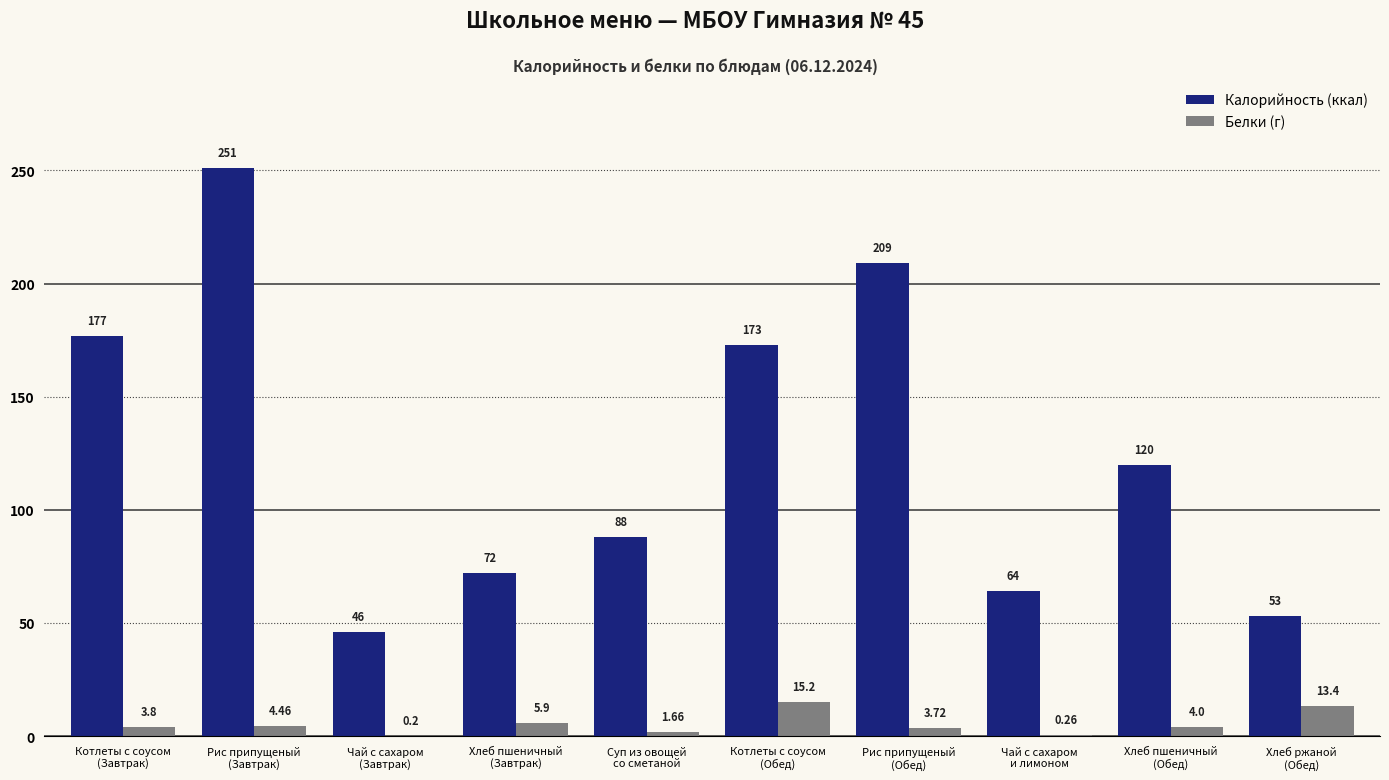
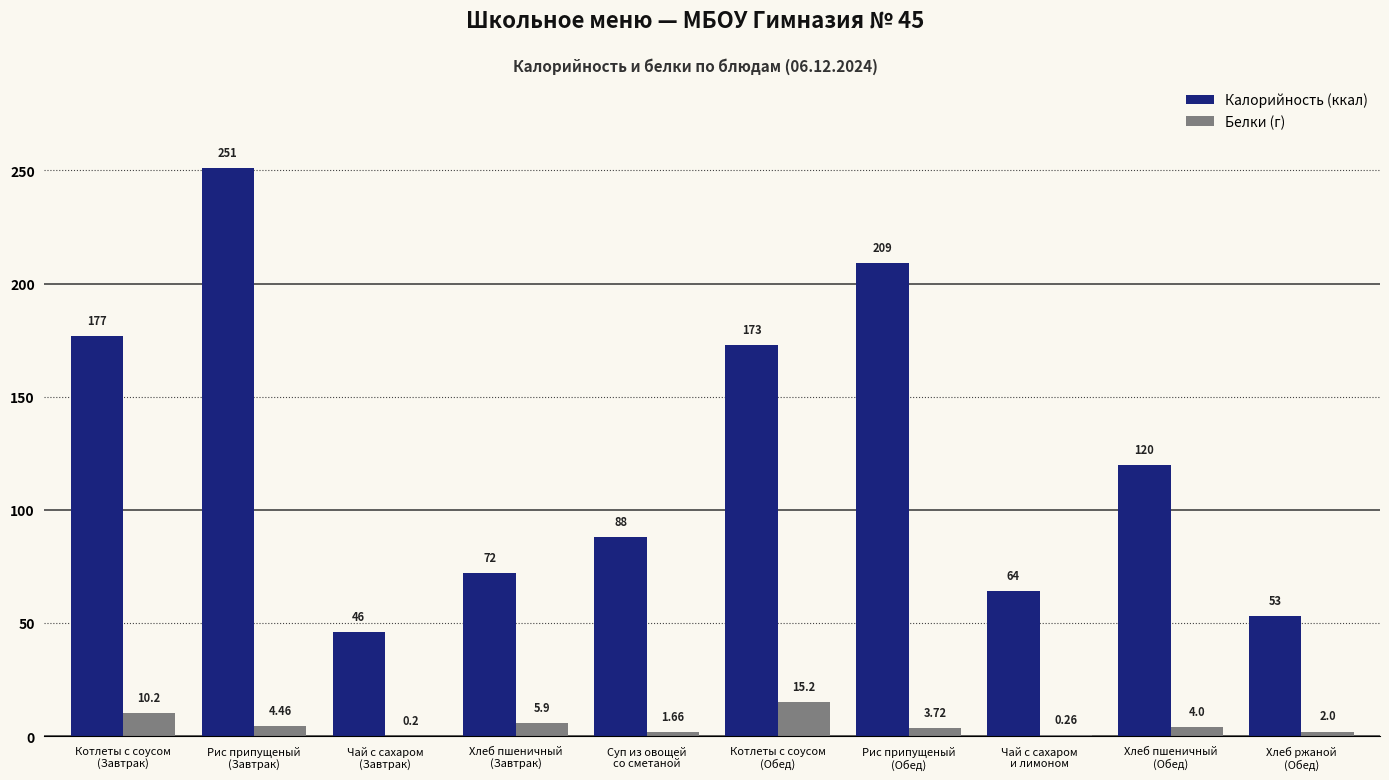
  {
    "Калорийность (ккал)": {
      "Котлеты с соусом (Завтрак)": 177,
      "Рис припущеный (Завтрак)": 251,
      "Чай с сахаром (Завтрак)": 46,
      "Хлеб пшеничный (Завтрак)": 72,
      "Суп из овощей со сметаной": 88,
      "Котлеты с соусом (Обед)": 173,
      "Рис припущеный (Обед)": 209,
      "Чай с сахаром и лимоном": 64,
      "Хлеб пшеничный (Обед)": 120,
      "Хлеб ржаной (Обед)": 53
    },
    "Белки (г)": {
-     "Котлеты с соусом (Завтрак)": 3.8,
+     "Котлеты с соусом (Завтрак)": 10.2,
      "Рис припущеный (Завтрак)": 4.46,
      "Чай с сахаром (Завтрак)": 0.2,
      "Хлеб пшеничный (Завтрак)": 5.9,
      "Суп из овощей со сметаной": 1.66,
      "Котлеты с соусом (Обед)": 15.2,
      "Рис припущеный (Обед)": 3.72,
      "Чай с сахаром и лимоном": 0.26,
      "Хлеб пшеничный (Обед)": 4.0,
-     "Хлеб ржаной (Обед)": 13.4
+     "Хлеб ржаной (Обед)": 2.0
    }
  }
